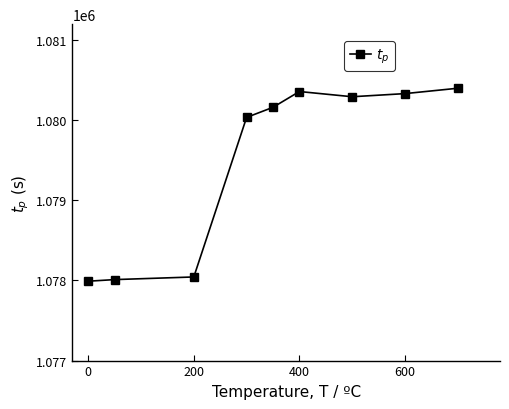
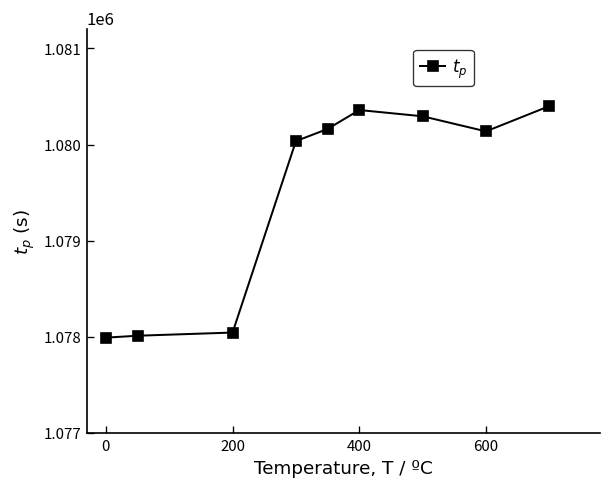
  {
    "0": 1078000,
    "200": 1078000,
    "400": 1080400,
-   "600": 1080300
+   "600": 1080100
  }
